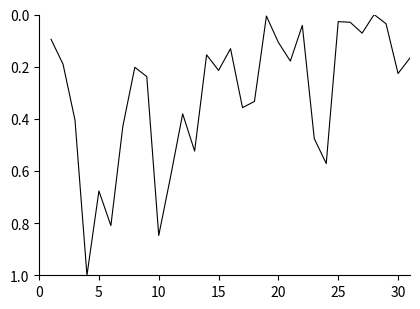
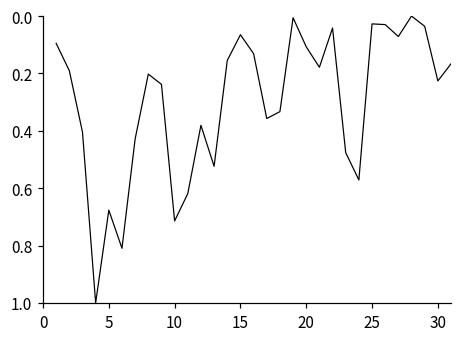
  {
    "5": 0.68,
-   "10": 0.85,
-   "15": 0.21,
+   "10": 0.71,
+   "15": 0.07,
    "20": 0.11,
    "25": 0.03,
    "30": 0.23
  }
